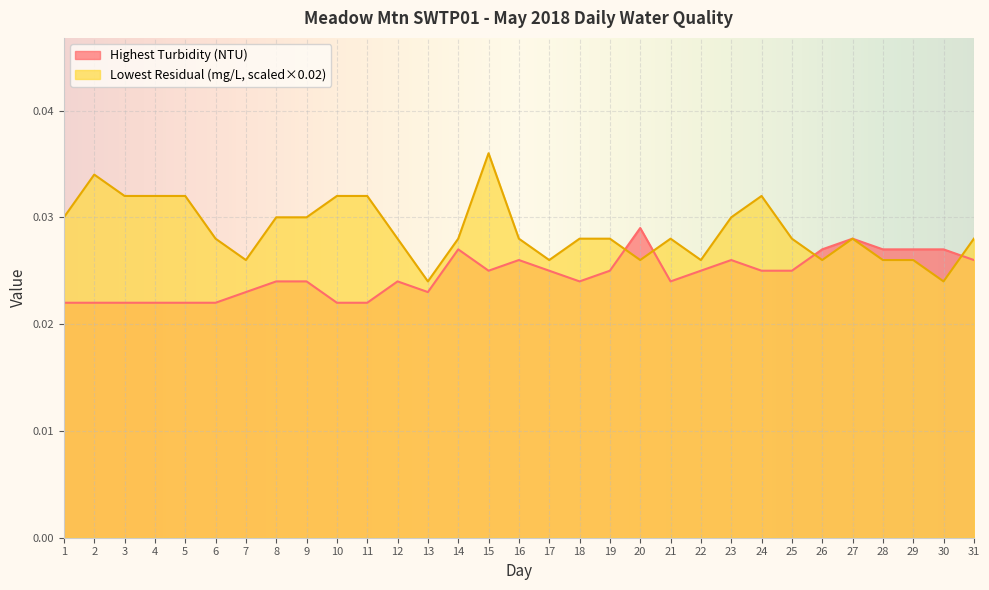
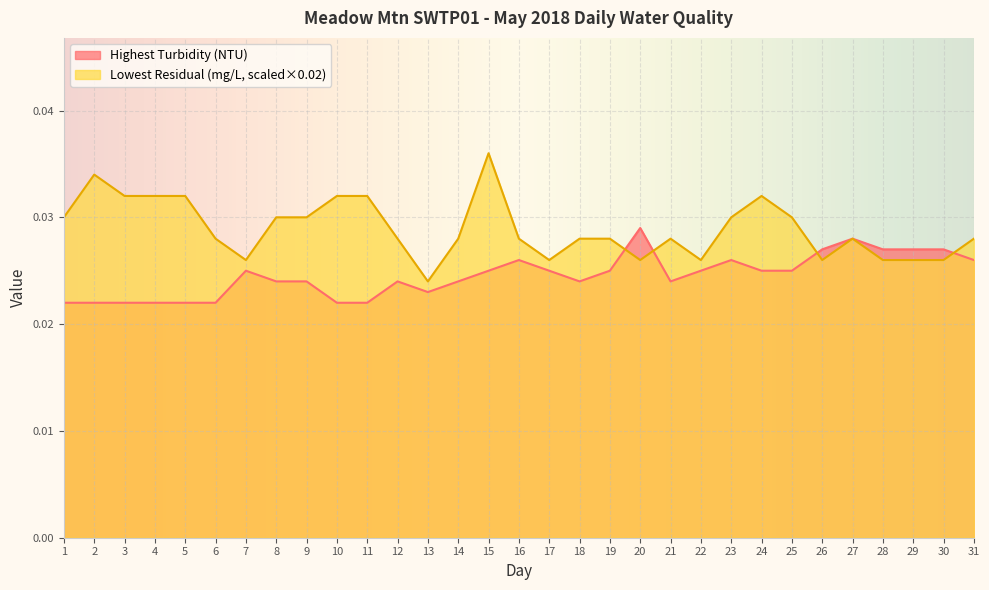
  {
    "Highest Turbidity (NTU)": {
      "1": 0.022,
      "2": 0.022,
      "3": 0.022,
      "4": 0.022,
      "5": 0.022,
      "6": 0.022,
-     "7": 0.023,
+     "7": 0.025,
      "8": 0.024,
      "9": 0.024,
      "10": 0.022,
      "11": 0.022,
      "12": 0.024,
      "13": 0.023,
-     "14": 0.027,
+     "14": 0.024,
      "15": 0.025,
      "16": 0.026,
      "17": 0.025,
      "18": 0.024,
      "19": 0.025,
      "20": 0.029,
      "21": 0.024,
      "22": 0.025,
      "23": 0.026,
      "24": 0.025,
      "25": 0.025,
      "26": 0.027,
      "28": 0.027,
      "29": 0.027,
      "30": 0.027,
      "31": 0.026
    },
    "Lowest Residual (mg/L, scaled×0.02)": {
      "1": 0.0300,
      "2": 0.0340,
      "3": 0.0320,
      "4": 0.0320,
      "5": 0.0320,
      "6": 0.0280,
      "7": 0.0260,
      "8": 0.0300,
      "9": 0.0300,
      "10": 0.0320,
      "11": 0.0320,
      "12": 0.0280,
      "13": 0.0240,
      "14": 0.0280,
      "15": 0.0360,
      "16": 0.0280,
      "17": 0.0260,
      "18": 0.0280,
      "19": 0.0280,
      "20": 0.0260,
      "21": 0.0280,
      "22": 0.0260,
      "23": 0.0300,
      "24": 0.0320,
-     "25": 0.0280,
+     "25": 0.0300,
      "26": 0.0260,
      "28": 0.0260,
      "29": 0.0260,
-     "30": 0.0240,
+     "30": 0.0260,
      "31": 0.0280
    }
  }
